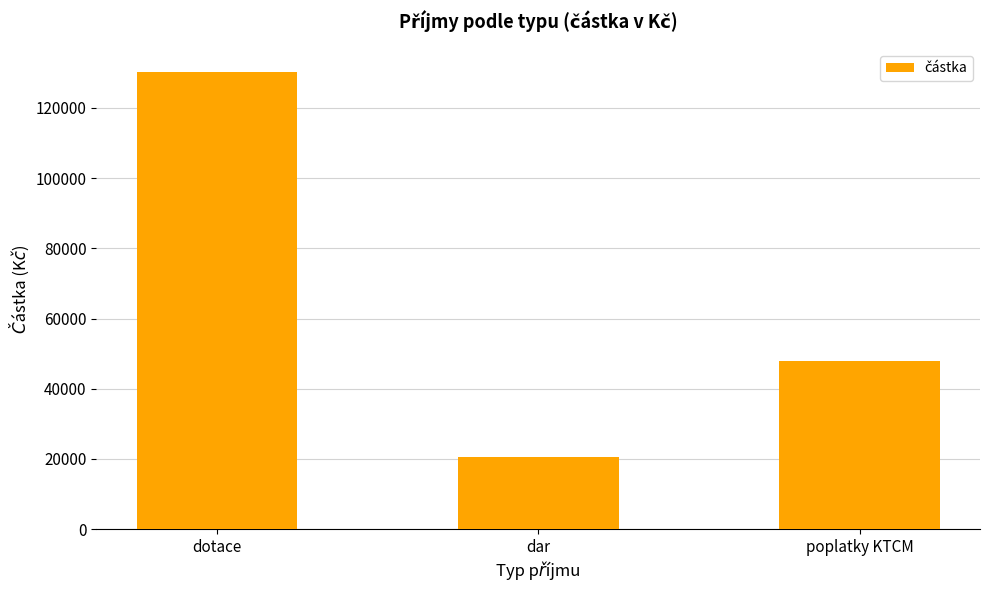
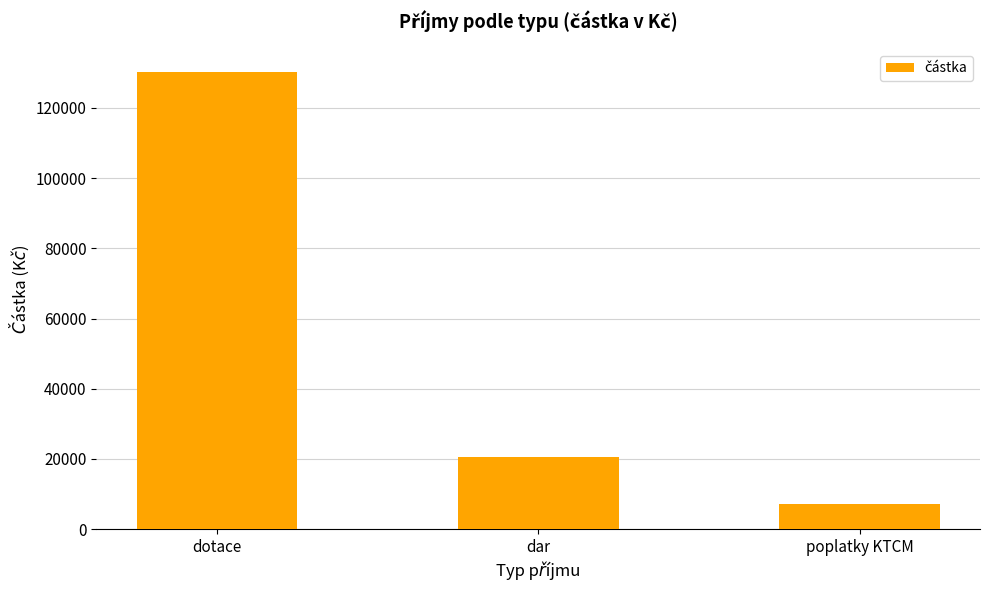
  {
    "dotace": 130000,
    "dar": 20000,
-   "poplatky KTCM": 48000
+   "poplatky KTCM": 7000
  }
